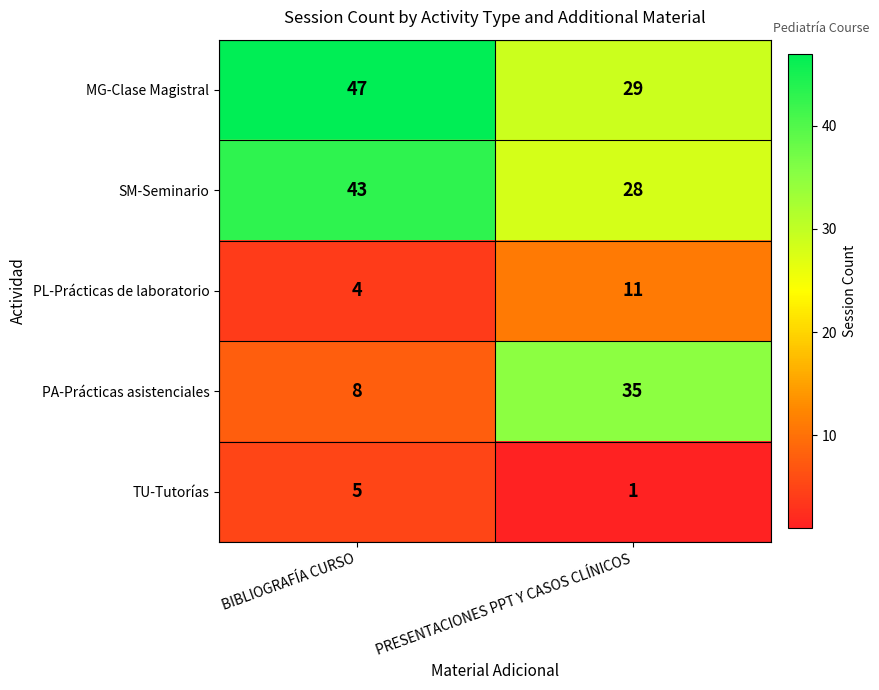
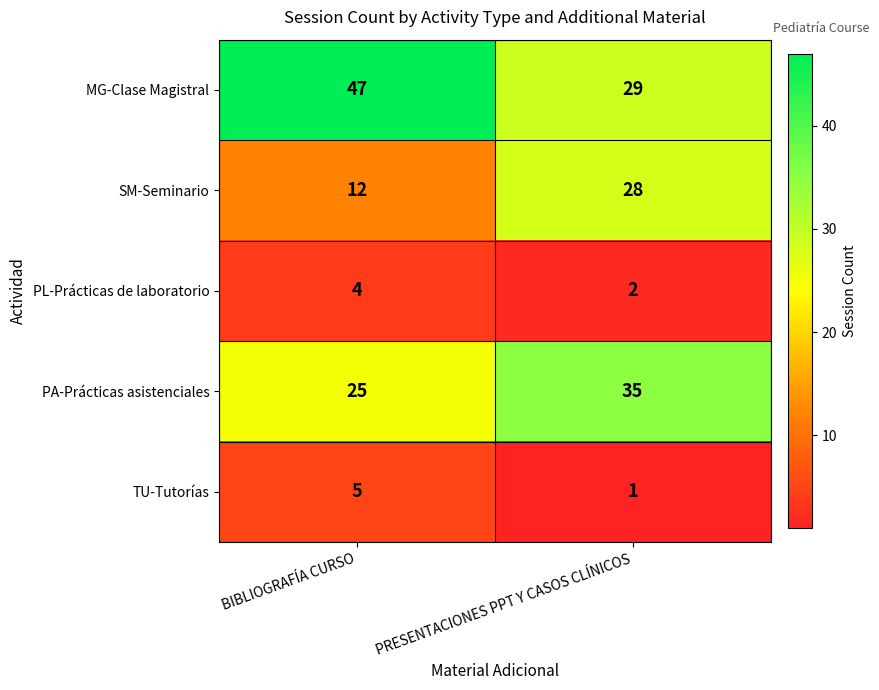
  {
    "MG-Clase Magistral": {
      "BIBLIOGRAFÍA CURSO": 47,
      "PRESENTACIONES PPT Y CASOS CLÍNICOS": 29
    },
    "SM-Seminario": {
-     "BIBLIOGRAFÍA CURSO": 43,
+     "BIBLIOGRAFÍA CURSO": 12,
      "PRESENTACIONES PPT Y CASOS CLÍNICOS": 28
    },
    "PL-Prácticas de laboratorio": {
      "BIBLIOGRAFÍA CURSO": 4,
-     "PRESENTACIONES PPT Y CASOS CLÍNICOS": 11
+     "PRESENTACIONES PPT Y CASOS CLÍNICOS": 2
    },
    "PA-Prácticas asistenciales": {
-     "BIBLIOGRAFÍA CURSO": 8,
+     "BIBLIOGRAFÍA CURSO": 25,
      "PRESENTACIONES PPT Y CASOS CLÍNICOS": 35
    },
    "TU-Tutorías": {
      "BIBLIOGRAFÍA CURSO": 5,
      "PRESENTACIONES PPT Y CASOS CLÍNICOS": 1
    }
  }
